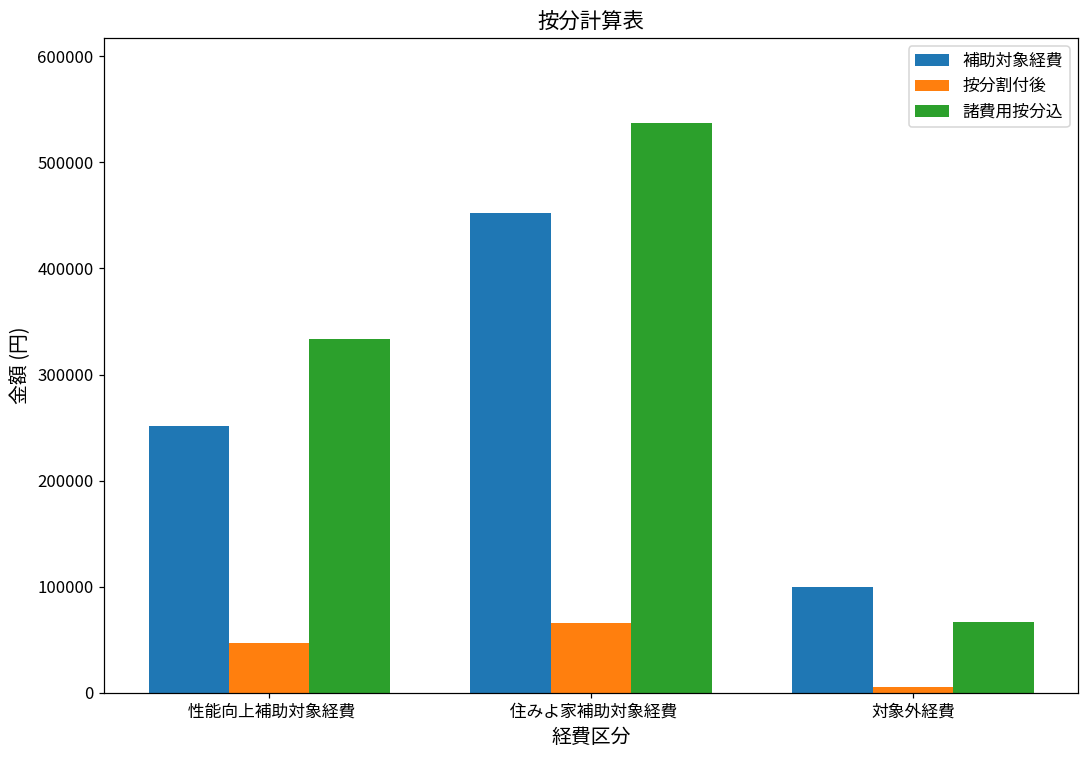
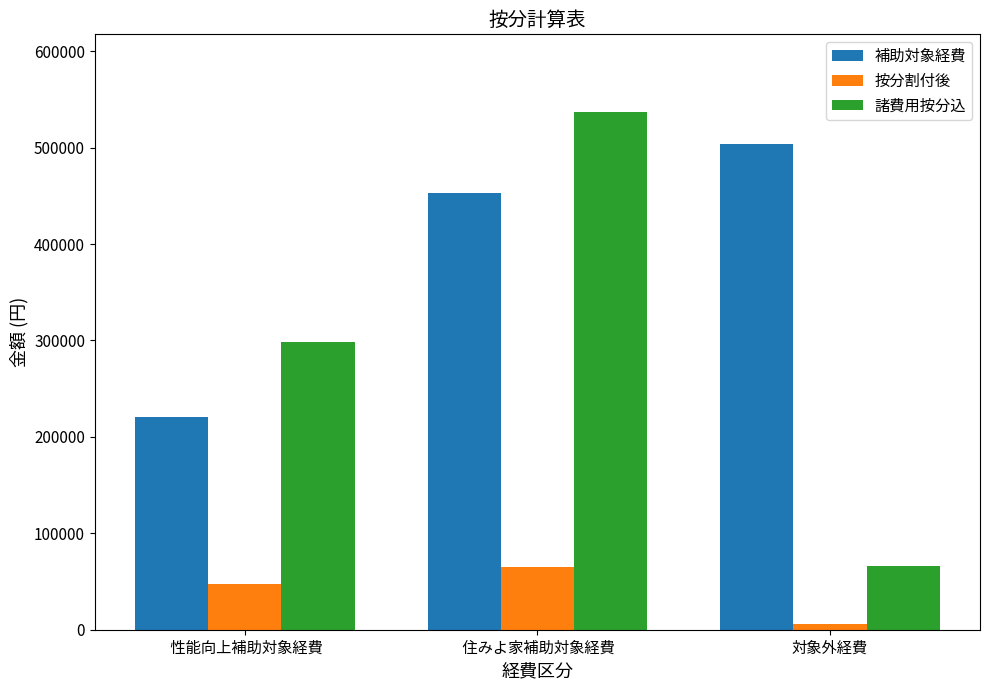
  {
    "補助対象経費": {
-     "性能向上補助対象経費": 250000,
+     "性能向上補助対象経費": 220000,
      "住みよ家補助対象経費": 450000,
-     "対象外経費": 100000
+     "対象外経費": 500000
    },
    "按分割付後": {
      "性能向上補助対象経費": 50000,
      "住みよ家補助対象経費": 70000,
      "対象外経費": 10000
    },
    "諸費用按分込": {
-     "性能向上補助対象経費": 330000,
+     "性能向上補助対象経費": 300000,
      "住みよ家補助対象経費": 540000,
      "対象外経費": 70000
    }
  }
